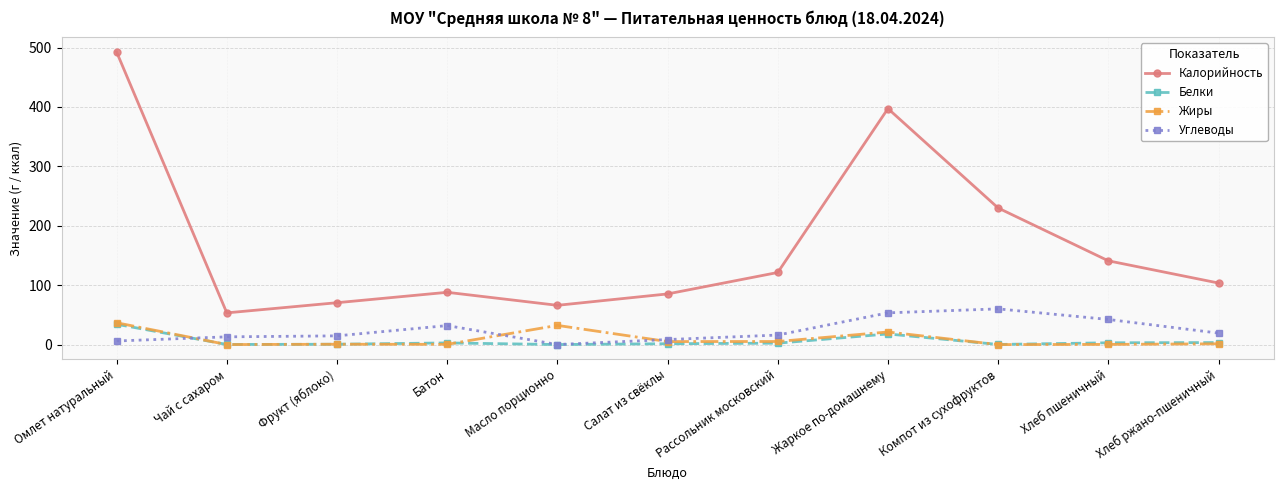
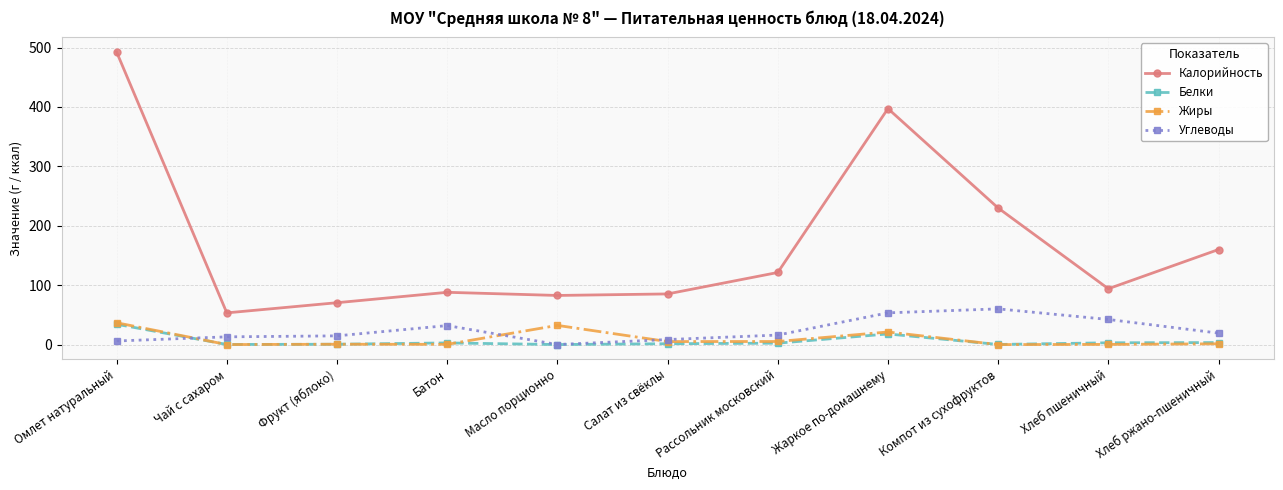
  {
    "Калорийность": {
      "Омлет натуральный": 490,
      "Чай с сахаром": 50,
      "Фрукт (яблоко)": 70,
      "Батон": 90,
-     "Масло порционно": 70,
+     "Масло порционно": 80,
      "Салат из свёклы": 90,
      "Рассольник московский": 120,
      "Жаркое по-домашнему": 400,
      "Компот из сухофруктов": 230,
-     "Хлеб пшеничный": 140,
-     "Хлеб ржано-пшеничный": 100
+     "Хлеб пшеничный": 90,
+     "Хлеб ржано-пшеничный": 160
    },
    "Жиры": {
      "Масло порционно": 30
    },
    "Углеводы": {
      "Омлет натуральный": 10,
      "Чай с сахаром": 10,
      "Фрукт (яблоко)": 10,
      "Батон": 30,
      "Рассольник московский": 20,
      "Жаркое по-домашнему": 50,
      "Компот из сухофруктов": 60,
      "Хлеб пшеничный": 40,
      "Хлеб ржано-пшеничный": 20
    }
  }
